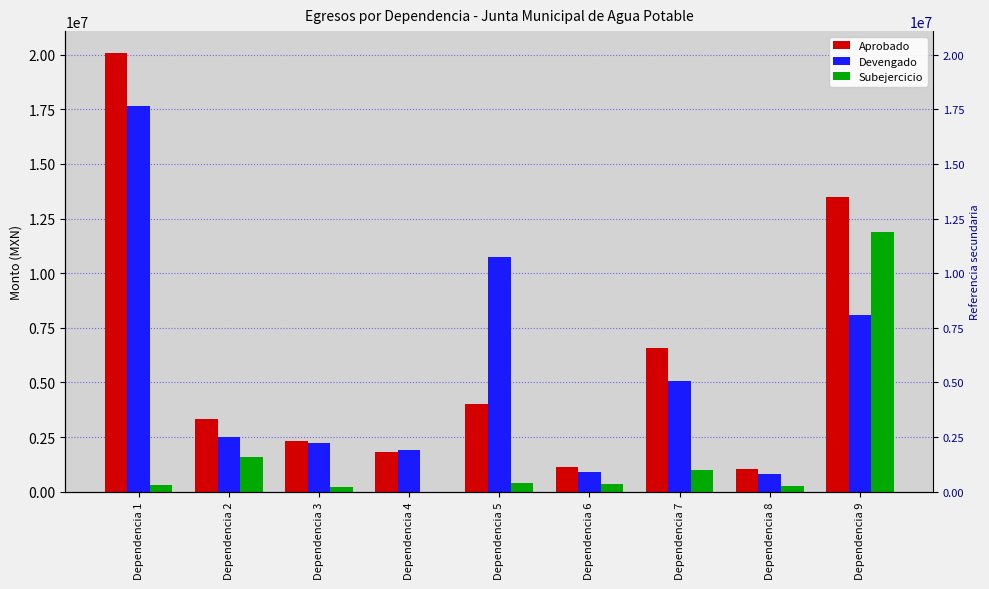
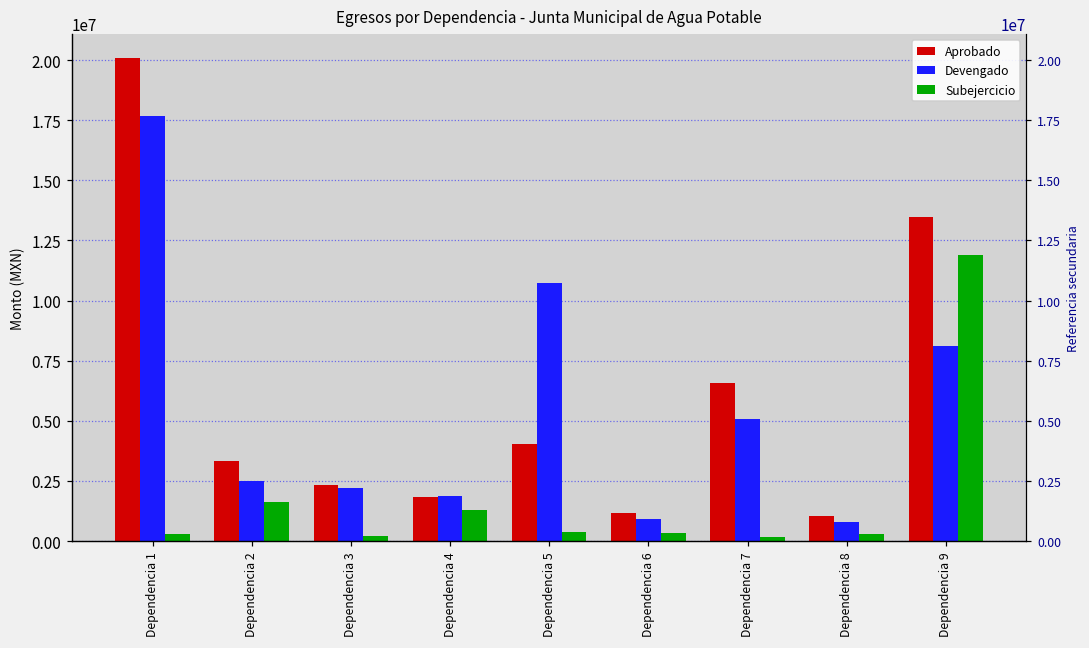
  {
    "Aprobado": {
      "Dependencia 1": 20100000,
      "Dependencia 2": 3300000,
      "Dependencia 3": 2300000,
      "Dependencia 4": 1800000,
      "Dependencia 5": 4000000,
      "Dependencia 6": 1100000,
      "Dependencia 7": 6600000,
      "Dependencia 8": 1000000,
      "Dependencia 9": 13500000
    },
    "Devengado": {
      "Dependencia 1": 17700000,
      "Dependencia 2": 2500000,
      "Dependencia 3": 2200000,
      "Dependencia 4": 1900000,
      "Dependencia 5": 10700000,
      "Dependencia 6": 900000,
      "Dependencia 7": 5100000,
      "Dependencia 8": 800000,
      "Dependencia 9": 8100000
    },
    "Subejercicio": {
      "Dependencia 1": 300000,
      "Dependencia 2": 1600000,
      "Dependencia 3": 200000,
-     "Dependencia 4": 0,
+     "Dependencia 4": 1300000,
      "Dependencia 5": 400000,
      "Dependencia 6": 400000,
-     "Dependencia 7": 1000000,
+     "Dependencia 7": 200000,
      "Dependencia 8": 300000,
      "Dependencia 9": 11900000
    }
  }
